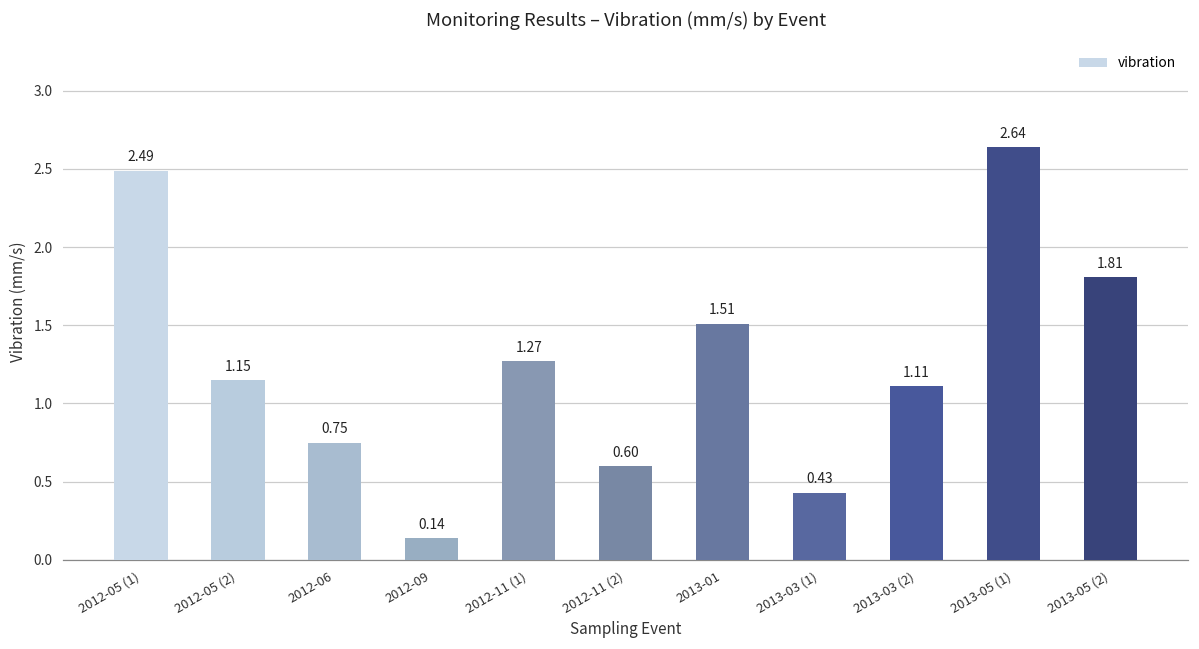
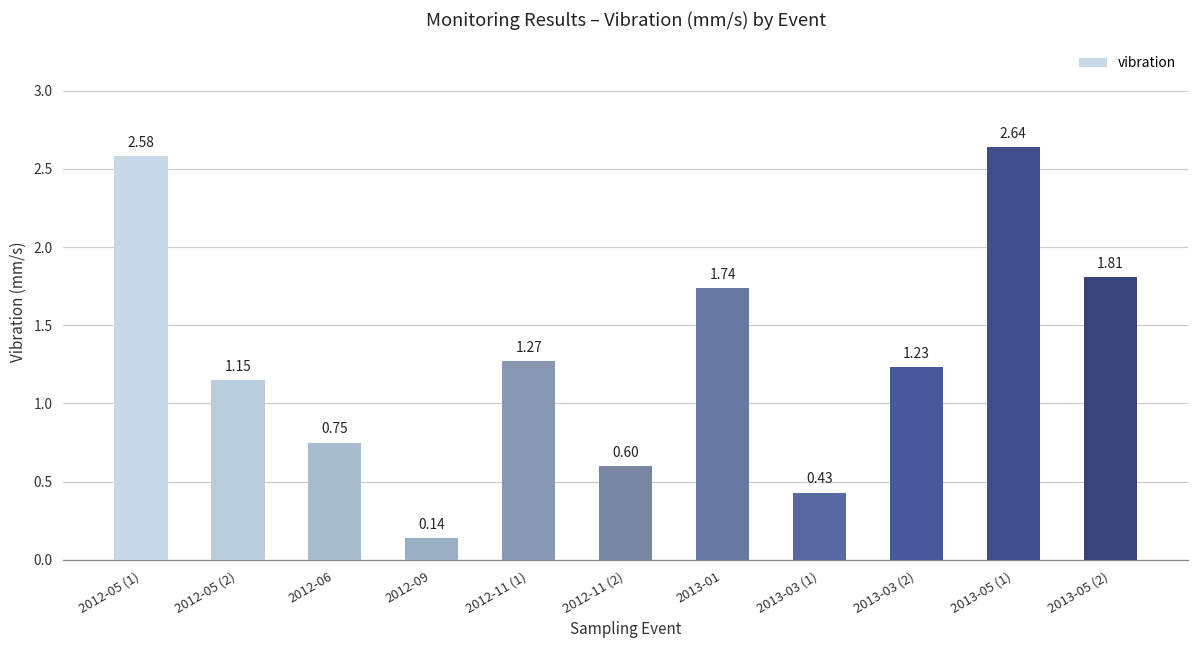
  {
-   "2012-05 (1)": 2.49,
+   "2012-05 (1)": 2.58,
    "2012-05 (2)": 1.15,
    "2012-06": 0.75,
    "2012-09": 0.14,
    "2012-11 (1)": 1.27,
    "2012-11 (2)": 0.60,
-   "2013-01": 1.51,
+   "2013-01": 1.74,
    "2013-03 (1)": 0.43,
-   "2013-03 (2)": 1.11,
+   "2013-03 (2)": 1.23,
    "2013-05 (1)": 2.64,
    "2013-05 (2)": 1.81
  }
